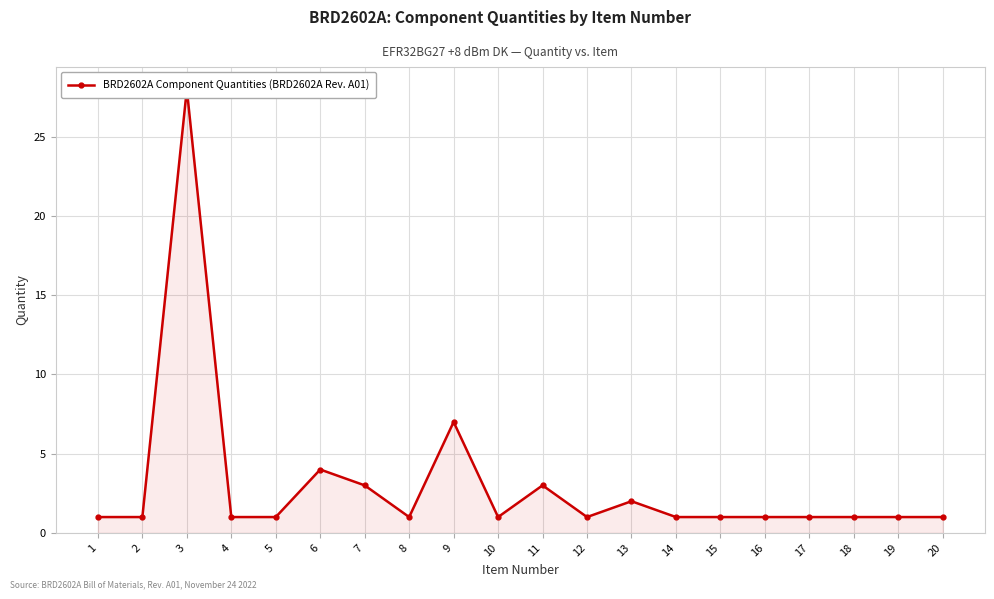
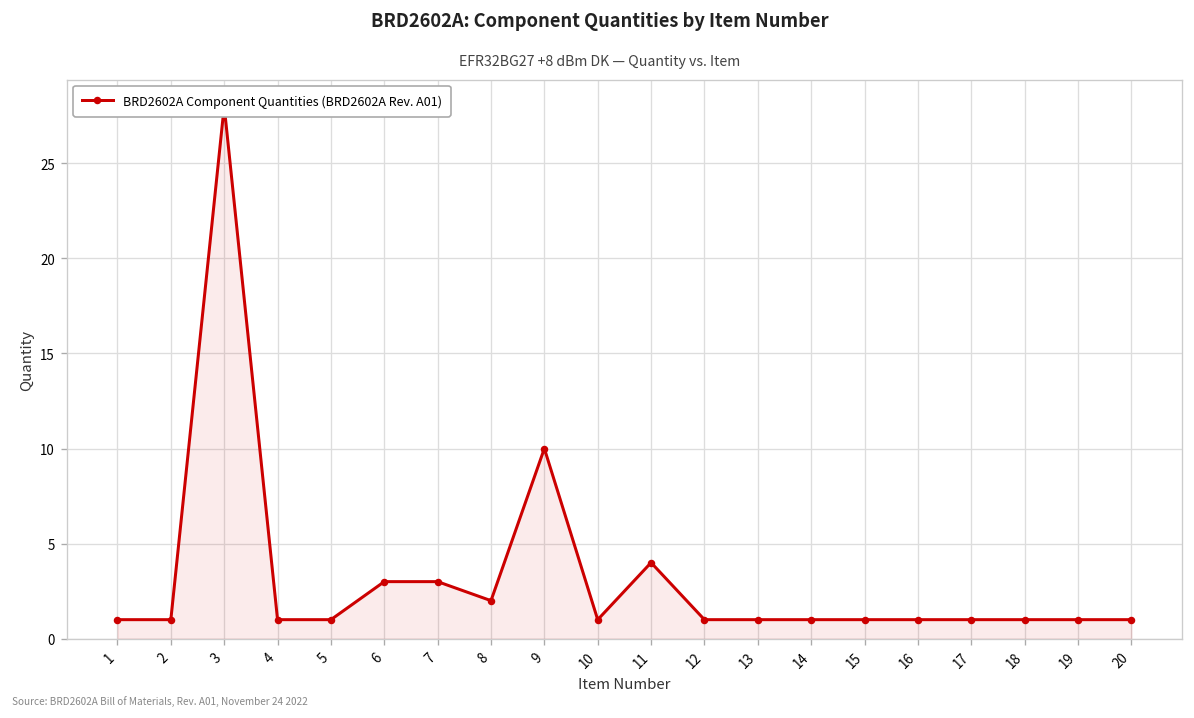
  {
    "1": 1,
    "2": 1,
    "4": 1,
    "5": 1,
-   "6": 4,
+   "6": 3,
    "7": 3,
-   "8": 1,
-   "9": 7,
+   "8": 2,
+   "9": 10,
    "10": 1,
-   "11": 3,
+   "11": 4,
    "12": 1,
-   "13": 2,
+   "13": 1,
    "14": 1,
    "15": 1,
    "16": 1,
    "17": 1,
    "18": 1,
    "19": 1,
    "20": 1
  }
